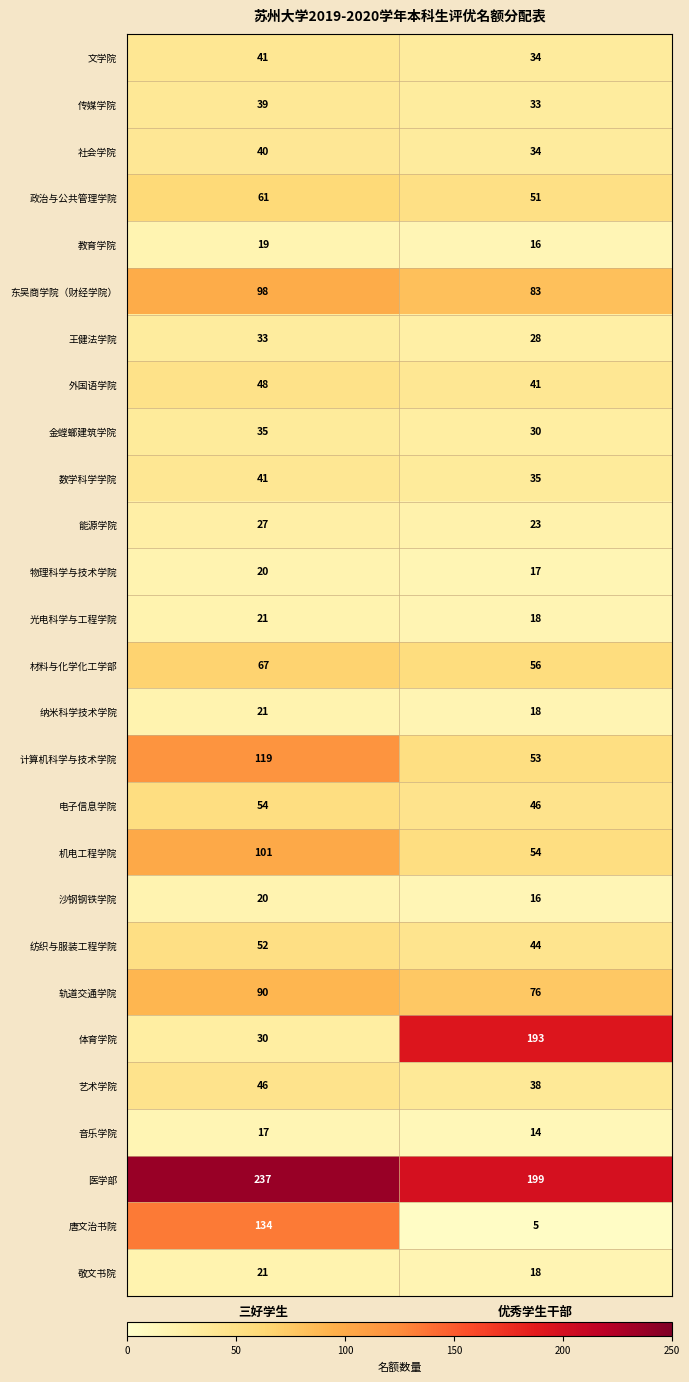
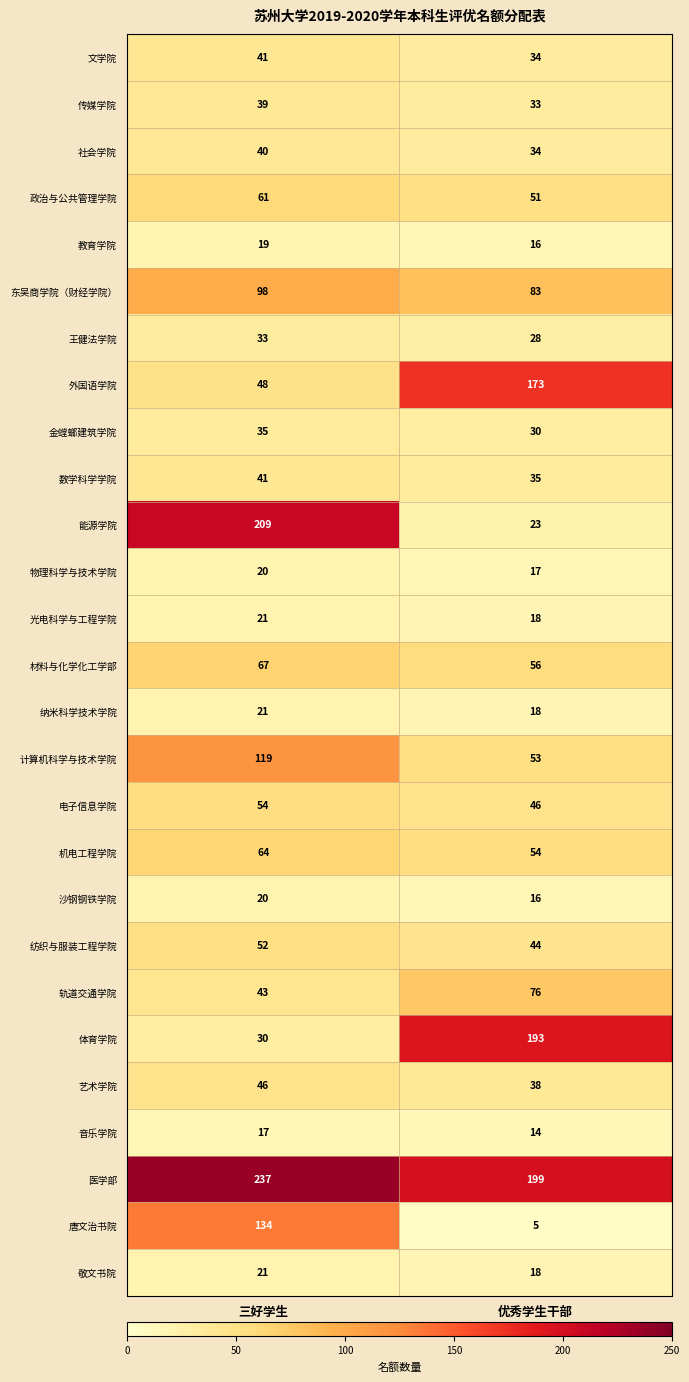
  {
    "文学院": {
      "三好学生": 41,
      "优秀学生干部": 34
    },
    "传媒学院": {
      "三好学生": 39,
      "优秀学生干部": 33
    },
    "社会学院": {
      "三好学生": 40,
      "优秀学生干部": 34
    },
    "政治与公共管理学院": {
      "三好学生": 61,
      "优秀学生干部": 51
    },
    "教育学院": {
      "三好学生": 19,
      "优秀学生干部": 16
    },
    "东吴商学院（财经学院）": {
      "三好学生": 98,
      "优秀学生干部": 83
    },
    "王健法学院": {
      "三好学生": 33,
      "优秀学生干部": 28
    },
    "外国语学院": {
      "三好学生": 48,
-     "优秀学生干部": 41
+     "优秀学生干部": 173
    },
    "金螳螂建筑学院": {
      "三好学生": 35,
      "优秀学生干部": 30
    },
    "数学科学学院": {
      "三好学生": 41,
      "优秀学生干部": 35
    },
    "能源学院": {
-     "三好学生": 27,
+     "三好学生": 209,
      "优秀学生干部": 23
    },
    "物理科学与技术学院": {
      "三好学生": 20,
      "优秀学生干部": 17
    },
    "光电科学与工程学院": {
      "三好学生": 21,
      "优秀学生干部": 18
    },
    "材料与化学化工学部": {
      "三好学生": 67,
      "优秀学生干部": 56
    },
    "纳米科学技术学院": {
      "三好学生": 21,
      "优秀学生干部": 18
    },
    "计算机科学与技术学院": {
      "三好学生": 119,
      "优秀学生干部": 53
    },
    "电子信息学院": {
      "三好学生": 54,
      "优秀学生干部": 46
    },
    "机电工程学院": {
-     "三好学生": 101,
+     "三好学生": 64,
      "优秀学生干部": 54
    },
    "沙钢钢铁学院": {
      "三好学生": 20,
      "优秀学生干部": 16
    },
    "纺织与服装工程学院": {
      "三好学生": 52,
      "优秀学生干部": 44
    },
    "轨道交通学院": {
-     "三好学生": 90,
+     "三好学生": 43,
      "优秀学生干部": 76
    },
    "体育学院": {
      "三好学生": 30,
      "优秀学生干部": 193
    },
    "艺术学院": {
      "三好学生": 46,
      "优秀学生干部": 38
    },
    "音乐学院": {
      "三好学生": 17,
      "优秀学生干部": 14
    },
    "医学部": {
      "三好学生": 237,
      "优秀学生干部": 199
    },
    "唐文治书院": {
      "三好学生": 134,
      "优秀学生干部": 5
    },
    "敬文书院": {
      "三好学生": 21,
      "优秀学生干部": 18
    }
  }
